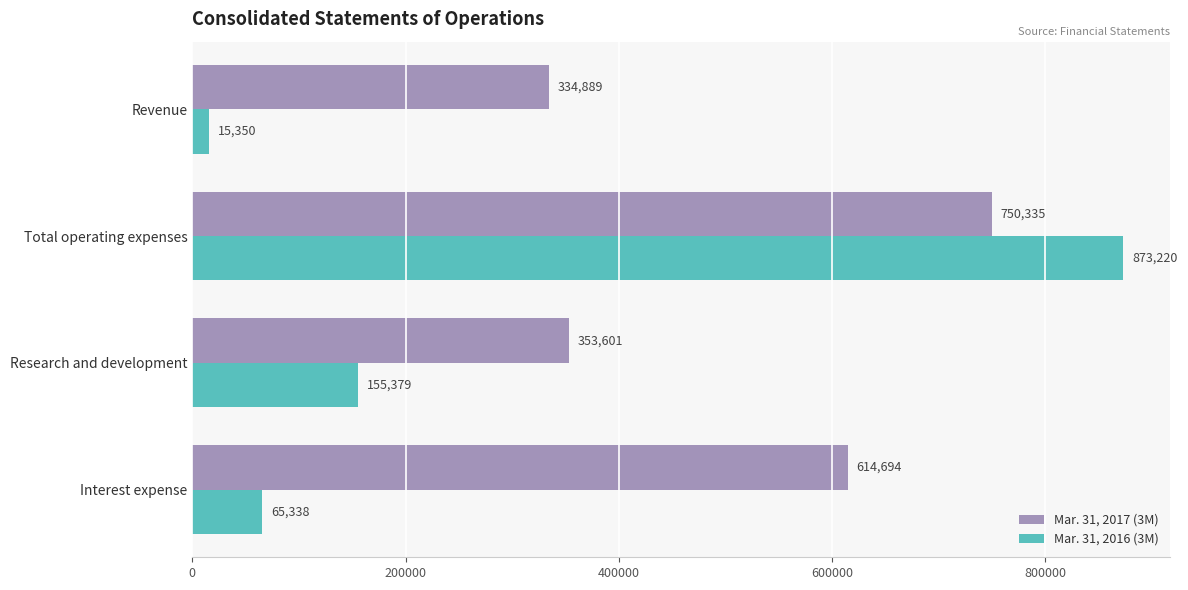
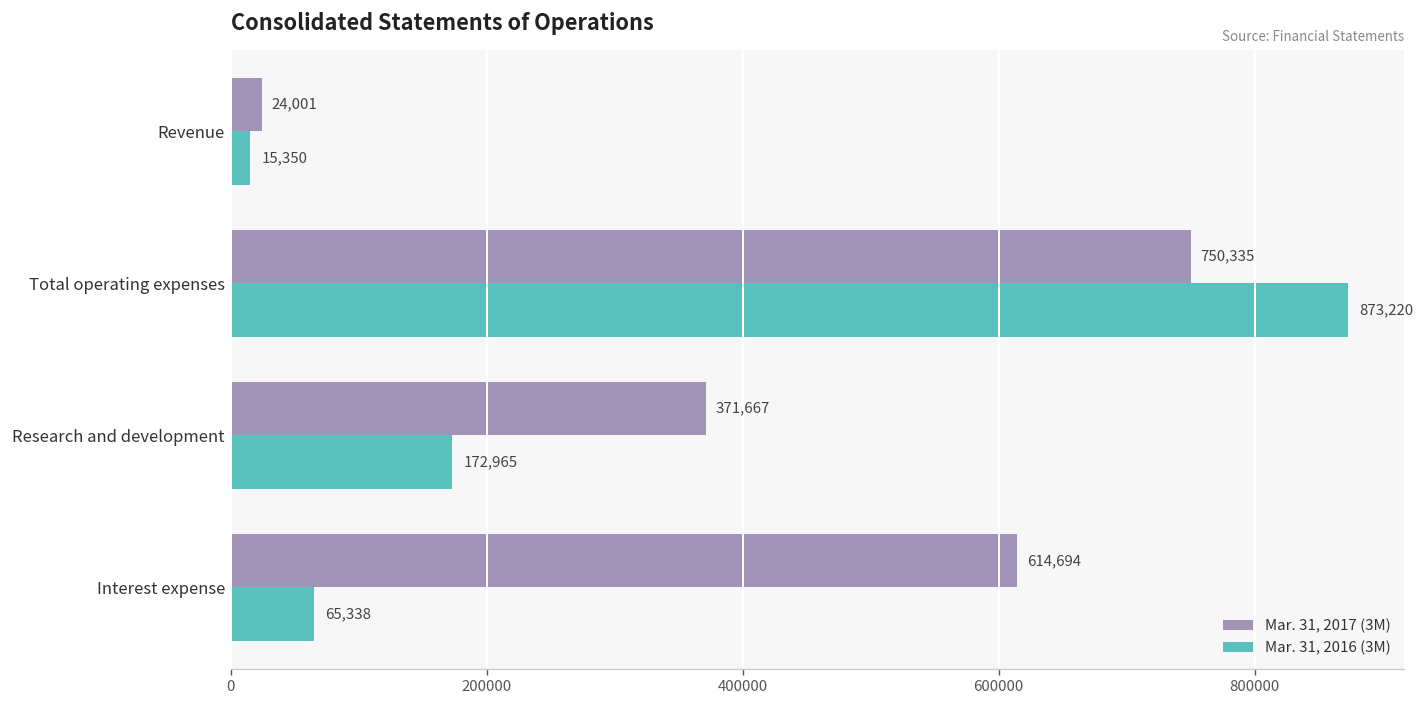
  {
    "Mar. 31, 2017 (3M)": {
-     "Revenue": "334,889",
+     "Revenue": "24,001",
      "Total operating expenses": "750,335",
-     "Research and development": "353,601",
+     "Research and development": "371,667",
      "Interest expense": "614,694"
    },
    "Mar. 31, 2016 (3M)": {
      "Revenue": "15,350",
      "Total operating expenses": "873,220",
-     "Research and development": "155,379",
+     "Research and development": "172,965",
      "Interest expense": "65,338"
    }
  }
